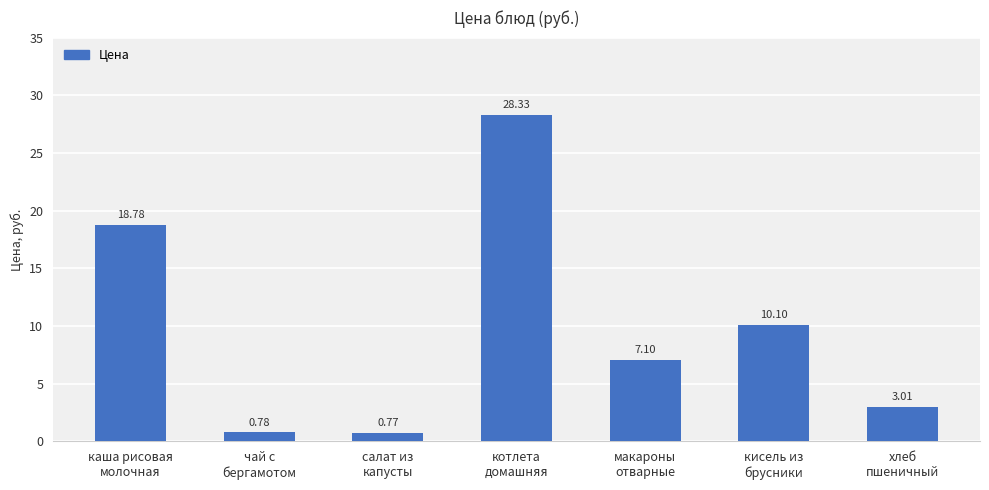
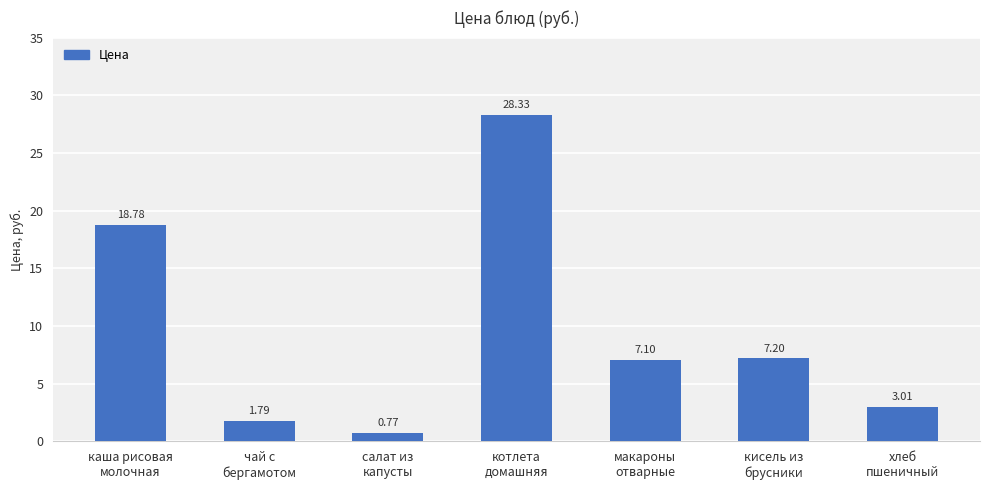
  {
    "каша рисовая молочная": 18.78,
-   "чай с бергамотом": 0.78,
+   "чай с бергамотом": 1.79,
    "салат из капусты": 0.77,
    "котлета домашняя": 28.33,
    "макароны отварные": 7.10,
-   "кисель из брусники": 10.10,
+   "кисель из брусники": 7.20,
    "хлеб пшеничный": 3.01
  }
